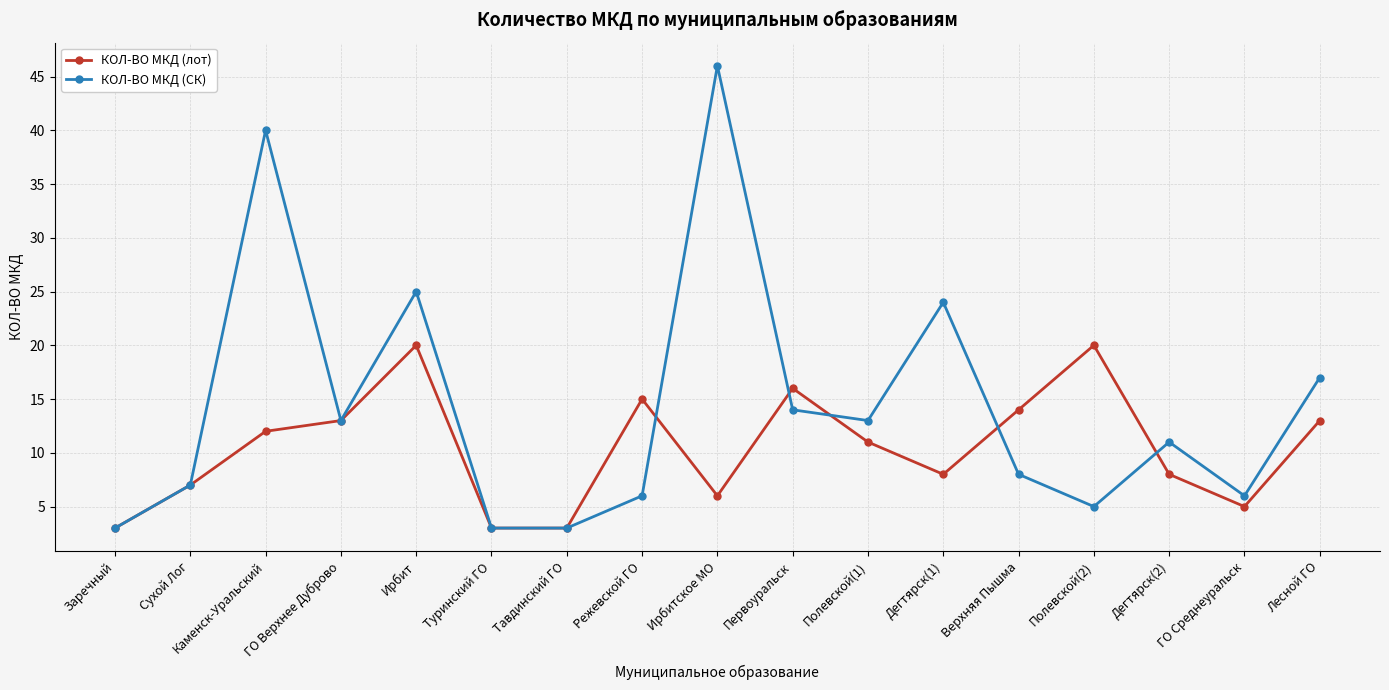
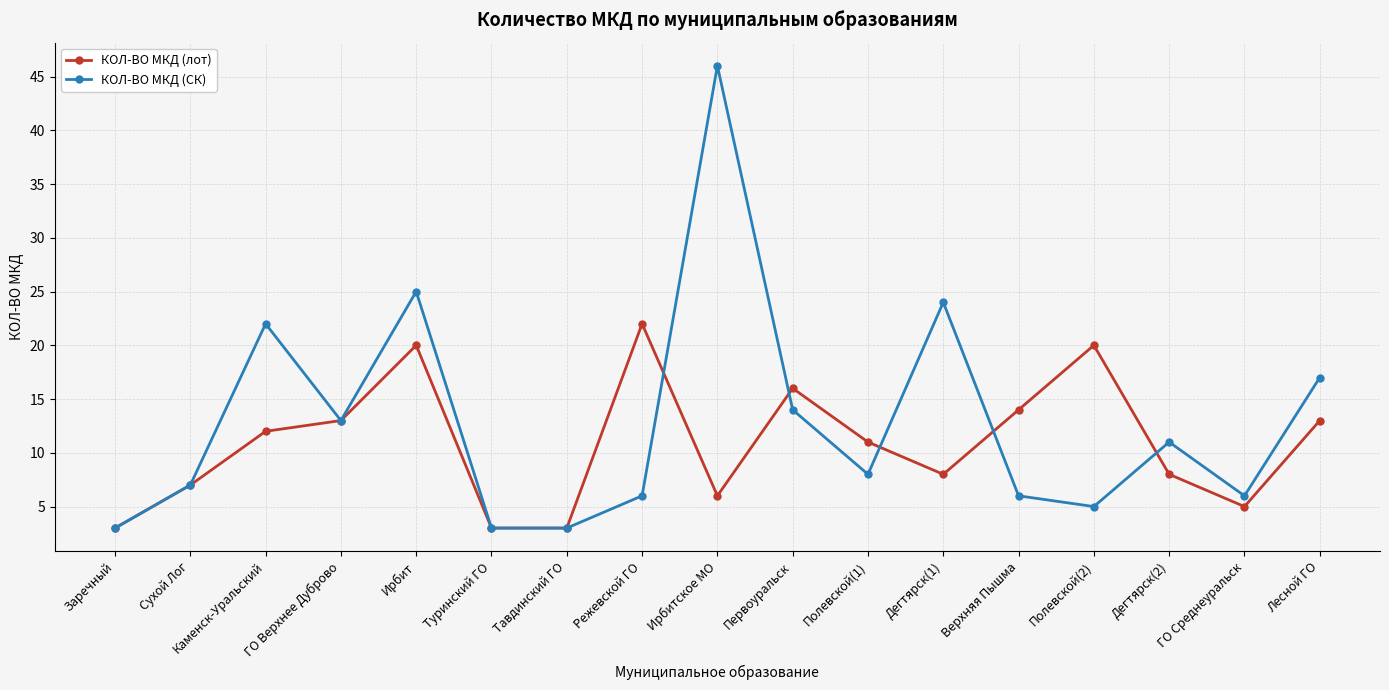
  {
    "КОЛ-ВО МКД (лот)": {
      "Каменск-Уральский": 12,
      "Ирбит": 20,
-     "Режевской ГО": 15,
+     "Режевской ГО": 22,
      "Ирбитское МО": 6,
      "Первоуральск": 16,
      "Полевской(1)": 11,
      "Дегтярск(1)": 8,
      "Верхняя Пышма": 14,
      "Полевской(2)": 20,
      "Дегтярск(2)": 8,
      "ГО Среднеуральск": 5,
      "Лесной ГО": 13
    },
    "КОЛ-ВО МКД (СК)": {
-     "Каменск-Уральский": 40,
+     "Каменск-Уральский": 22,
      "Ирбит": 25,
      "Режевской ГО": 6,
      "Ирбитское МО": 46,
      "Первоуральск": 14,
-     "Полевской(1)": 13,
+     "Полевской(1)": 8,
      "Дегтярск(1)": 24,
-     "Верхняя Пышма": 8,
+     "Верхняя Пышма": 6,
      "Полевской(2)": 5,
      "Дегтярск(2)": 11,
      "ГО Среднеуральск": 6,
      "Лесной ГО": 17
    }
  }
